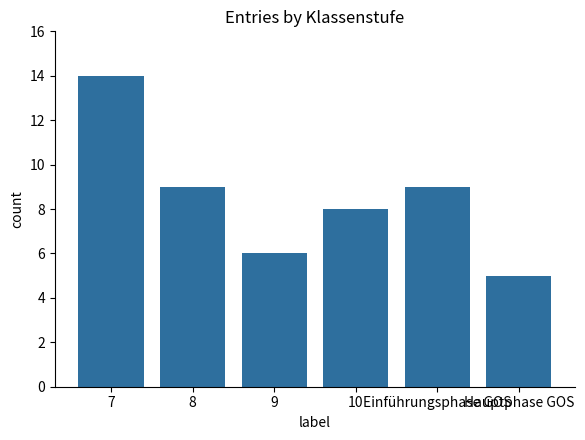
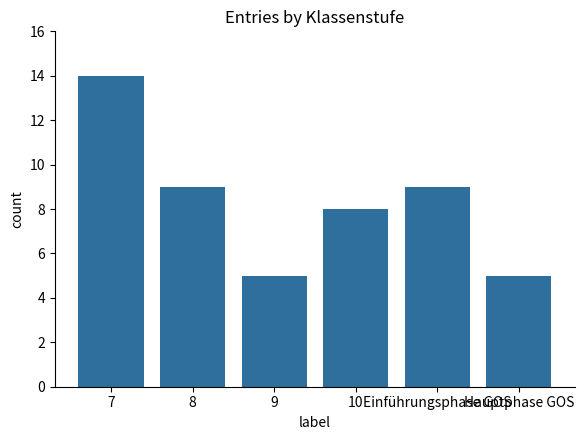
  {
    "7": 14,
    "8": 9,
-   "9": 6,
+   "9": 5,
    "10": 8
  }
